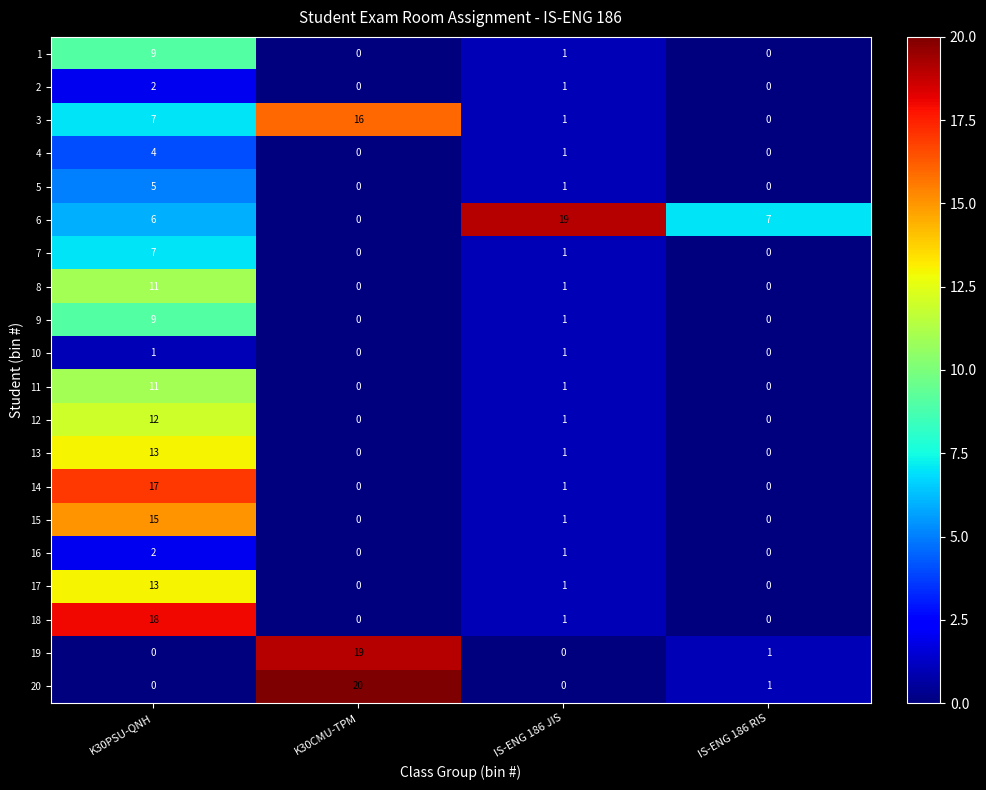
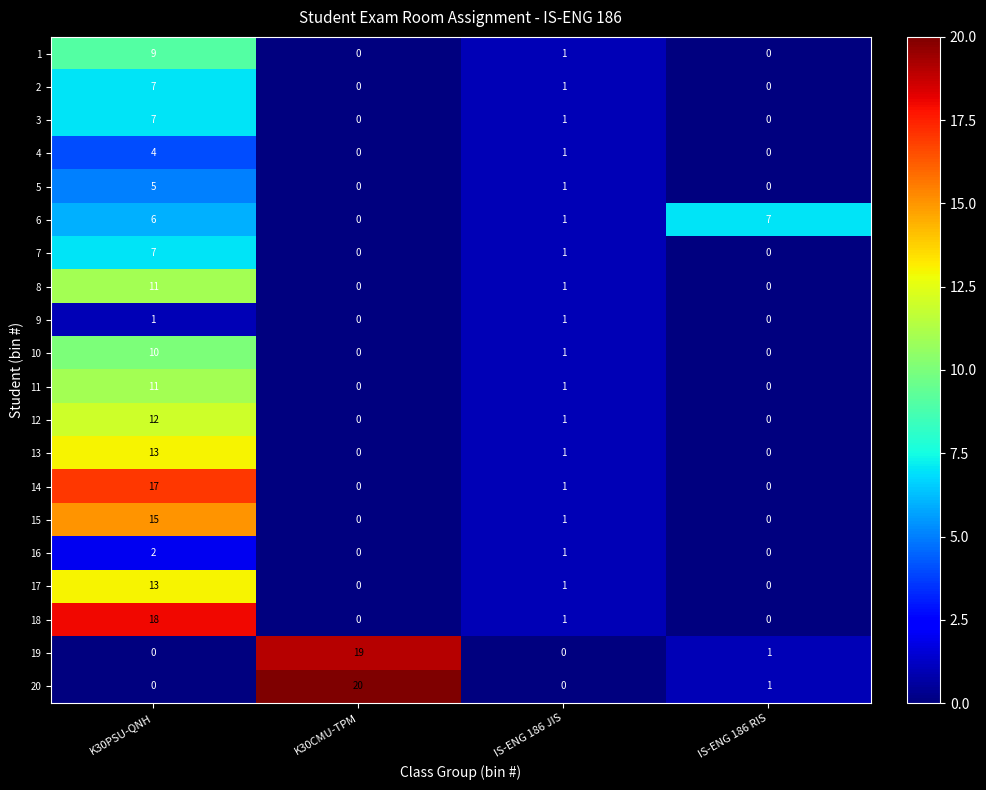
  {
    "1": {
      "K30PSU-QNH": 9,
      "K30CMU-TPM": 0,
      "IS-ENG 186 JIS": 1,
      "IS-ENG 186 RIS": 0
    },
    "2": {
-     "K30PSU-QNH": 2,
+     "K30PSU-QNH": 7,
      "K30CMU-TPM": 0,
      "IS-ENG 186 JIS": 1,
      "IS-ENG 186 RIS": 0
    },
    "3": {
      "K30PSU-QNH": 7,
-     "K30CMU-TPM": 16,
+     "K30CMU-TPM": 0,
      "IS-ENG 186 JIS": 1,
      "IS-ENG 186 RIS": 0
    },
    "4": {
      "K30PSU-QNH": 4,
      "K30CMU-TPM": 0,
      "IS-ENG 186 JIS": 1,
      "IS-ENG 186 RIS": 0
    },
    "5": {
      "K30PSU-QNH": 5,
      "K30CMU-TPM": 0,
      "IS-ENG 186 JIS": 1,
      "IS-ENG 186 RIS": 0
    },
    "6": {
      "K30PSU-QNH": 6,
      "K30CMU-TPM": 0,
-     "IS-ENG 186 JIS": 19,
+     "IS-ENG 186 JIS": 1,
      "IS-ENG 186 RIS": 7
    },
    "7": {
      "K30PSU-QNH": 7,
      "K30CMU-TPM": 0,
      "IS-ENG 186 JIS": 1,
      "IS-ENG 186 RIS": 0
    },
    "8": {
      "K30PSU-QNH": 11,
      "K30CMU-TPM": 0,
      "IS-ENG 186 JIS": 1,
      "IS-ENG 186 RIS": 0
    },
    "9": {
-     "K30PSU-QNH": 9,
+     "K30PSU-QNH": 1,
      "K30CMU-TPM": 0,
      "IS-ENG 186 JIS": 1,
      "IS-ENG 186 RIS": 0
    },
    "10": {
-     "K30PSU-QNH": 1,
+     "K30PSU-QNH": 10,
      "K30CMU-TPM": 0,
      "IS-ENG 186 JIS": 1,
      "IS-ENG 186 RIS": 0
    },
    "11": {
      "K30PSU-QNH": 11,
      "K30CMU-TPM": 0,
      "IS-ENG 186 JIS": 1,
      "IS-ENG 186 RIS": 0
    },
    "12": {
      "K30PSU-QNH": 12,
      "K30CMU-TPM": 0,
      "IS-ENG 186 JIS": 1,
      "IS-ENG 186 RIS": 0
    },
    "13": {
      "K30PSU-QNH": 13,
      "K30CMU-TPM": 0,
      "IS-ENG 186 JIS": 1,
      "IS-ENG 186 RIS": 0
    },
    "14": {
      "K30PSU-QNH": 17,
      "K30CMU-TPM": 0,
      "IS-ENG 186 JIS": 1,
      "IS-ENG 186 RIS": 0
    },
    "15": {
      "K30PSU-QNH": 15,
      "K30CMU-TPM": 0,
      "IS-ENG 186 JIS": 1,
      "IS-ENG 186 RIS": 0
    },
    "16": {
      "K30PSU-QNH": 2,
      "K30CMU-TPM": 0,
      "IS-ENG 186 JIS": 1,
      "IS-ENG 186 RIS": 0
    },
    "17": {
      "K30PSU-QNH": 13,
      "K30CMU-TPM": 0,
      "IS-ENG 186 JIS": 1,
      "IS-ENG 186 RIS": 0
    },
    "18": {
      "K30PSU-QNH": 18,
      "K30CMU-TPM": 0,
      "IS-ENG 186 JIS": 1,
      "IS-ENG 186 RIS": 0
    },
    "19": {
      "K30PSU-QNH": 0,
      "K30CMU-TPM": 19,
      "IS-ENG 186 JIS": 0,
      "IS-ENG 186 RIS": 1
    },
    "20": {
      "K30PSU-QNH": 0,
      "K30CMU-TPM": 20,
      "IS-ENG 186 JIS": 0,
      "IS-ENG 186 RIS": 1
    }
  }
